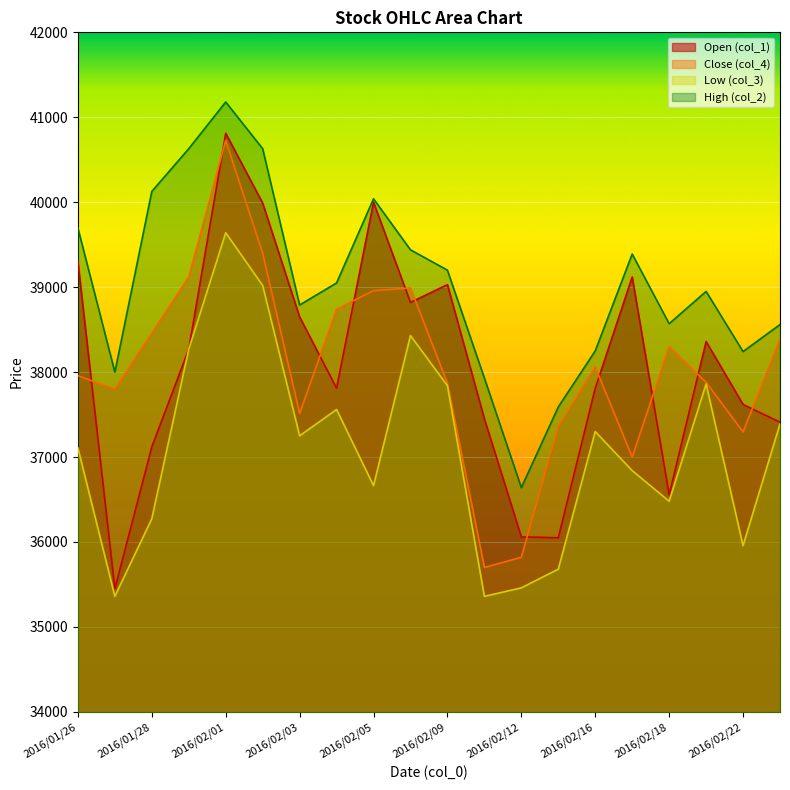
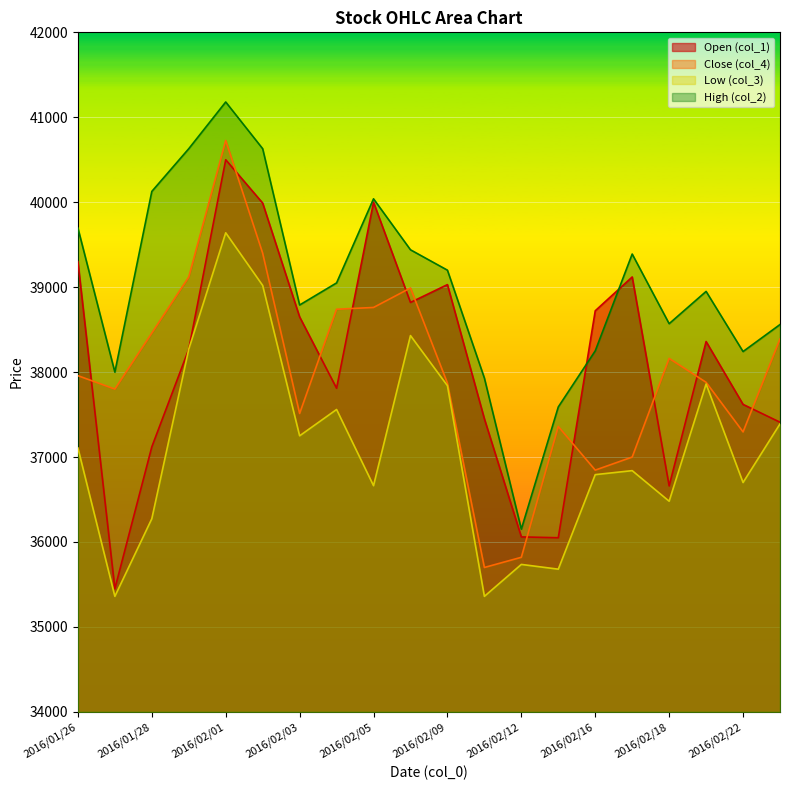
  {
    "Open (col_1)": {
      "2016/01/26": 39300,
      "2016/01/28": 37100,
-     "2016/02/01": 40800,
+     "2016/02/01": 40500,
      "2016/02/03": 38700,
      "2016/02/05": 40000,
      "2016/02/09": 39000,
      "2016/02/12": 36100,
-     "2016/02/16": 37800,
-     "2016/02/18": 36600,
+     "2016/02/16": 38700,
+     "2016/02/18": 36700,
      "2016/02/22": 37600
    },
    "Close (col_4)": {
      "2016/01/26": 38000,
      "2016/01/28": 38500,
      "2016/02/01": 40700,
      "2016/02/03": 37500,
-     "2016/02/05": 39000,
+     "2016/02/05": 38800,
      "2016/02/09": 37900,
      "2016/02/12": 35800,
-     "2016/02/16": 38100,
-     "2016/02/18": 38300,
+     "2016/02/16": 36800,
+     "2016/02/18": 38200,
      "2016/02/22": 37300
    },
    "Low (col_3)": {
      "2016/01/26": 37100,
      "2016/01/28": 36300,
      "2016/02/01": 39600,
      "2016/02/03": 37300,
      "2016/02/05": 36700,
      "2016/02/09": 37800,
-     "2016/02/12": 35500,
-     "2016/02/16": 37300,
+     "2016/02/12": 35700,
+     "2016/02/16": 36800,
      "2016/02/18": 36500,
-     "2016/02/22": 36000
+     "2016/02/22": 36700
    },
    "High (col_2)": {
      "2016/01/26": 39700,
      "2016/01/28": 40100,
      "2016/02/01": 41200,
      "2016/02/03": 38800,
      "2016/02/05": 40000,
      "2016/02/09": 39200,
-     "2016/02/12": 36600,
+     "2016/02/12": 36200,
      "2016/02/16": 38300,
      "2016/02/18": 38600,
      "2016/02/22": 38200
    }
  }
